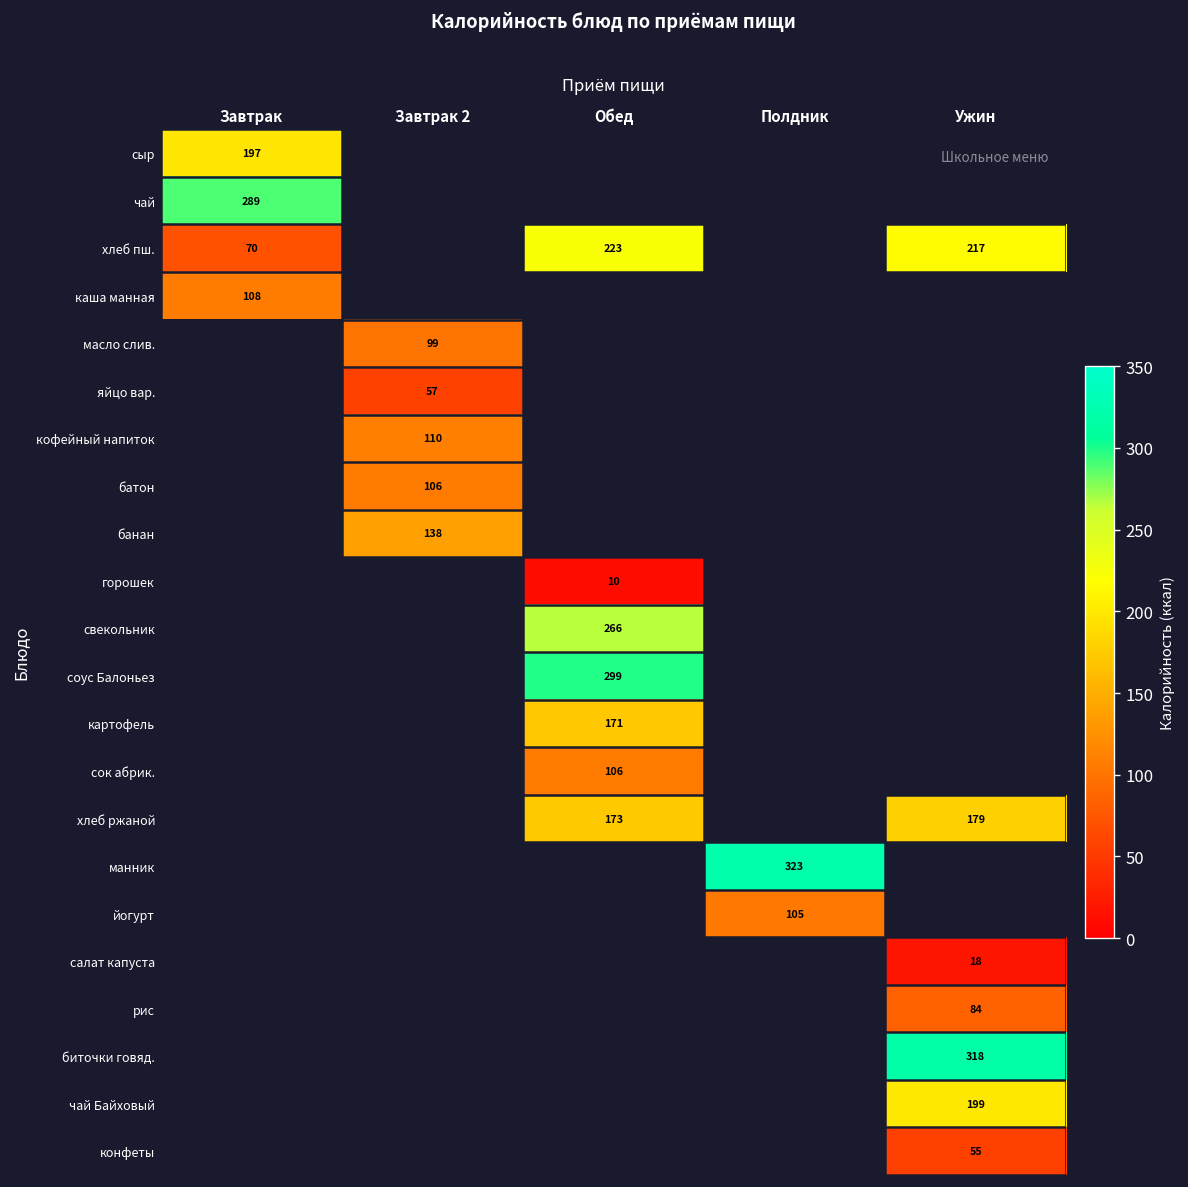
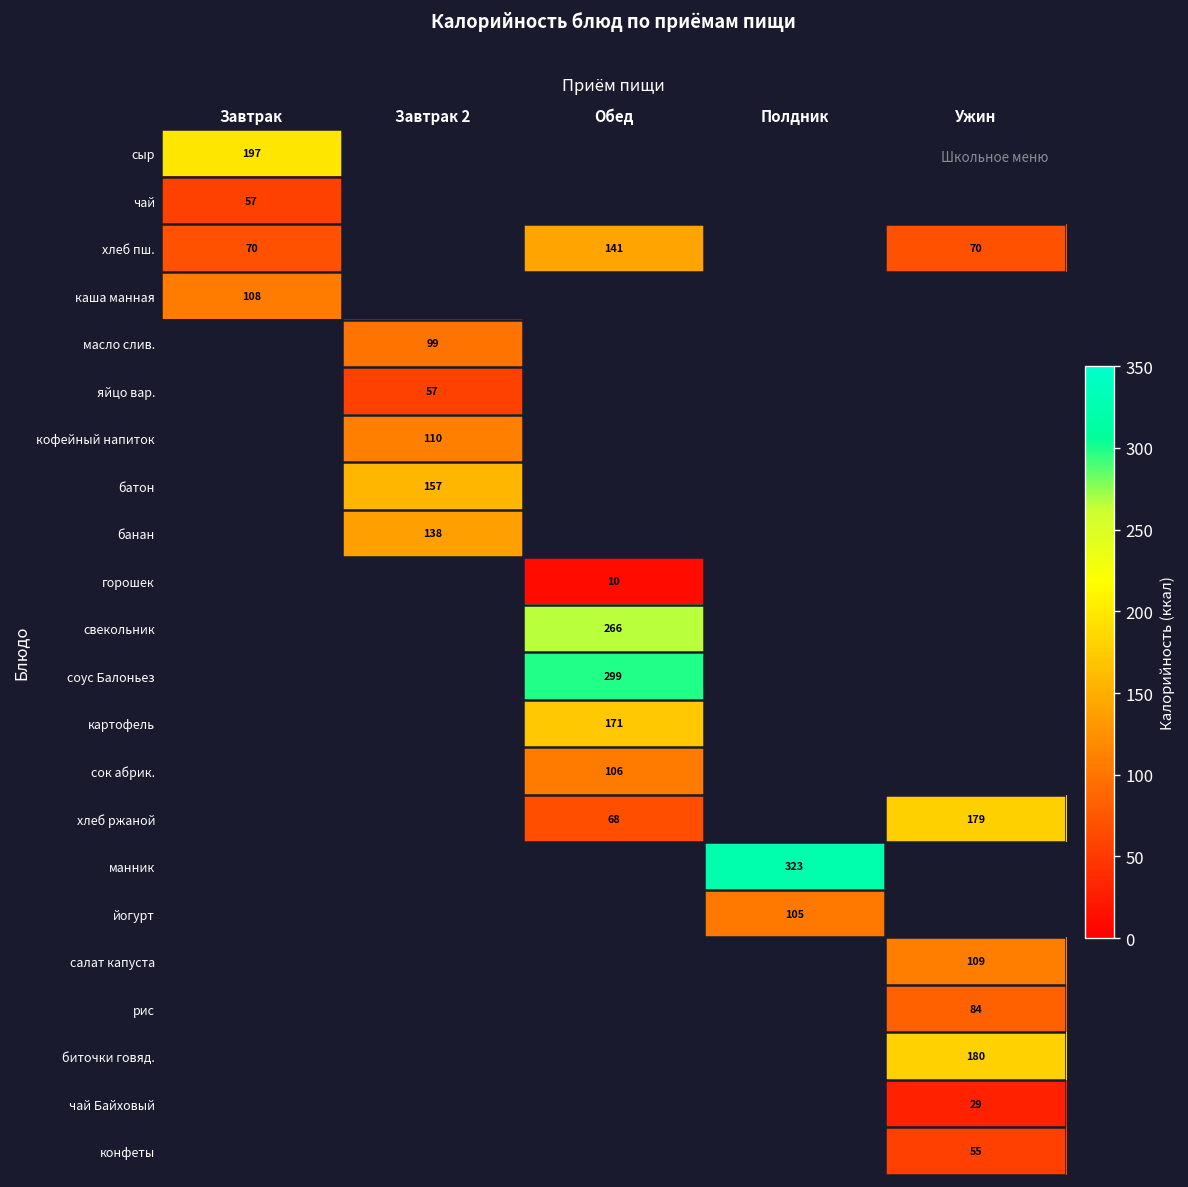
  {
    "сыр": {
      "Завтрак": 197
    },
    "чай": {
-     "Завтрак": 289
+     "Завтрак": 57
    },
    "хлеб пш.": {
      "Завтрак": 70,
-     "Обед": 223,
-     "Ужин": 217
+     "Обед": 141,
+     "Ужин": 70
    },
    "каша манная": {
      "Завтрак": 108
    },
    "масло слив.": {
      "Завтрак 2": 99
    },
    "яйцо вар.": {
      "Завтрак 2": 57
    },
    "кофейный напиток": {
      "Завтрак 2": 110
    },
    "батон": {
-     "Завтрак 2": 106
+     "Завтрак 2": 157
    },
    "банан": {
      "Завтрак 2": 138
    },
    "горошек": {
      "Обед": 10
    },
    "свекольник": {
      "Обед": 266
    },
    "соус Балоньез": {
      "Обед": 299
    },
    "картофель": {
      "Обед": 171
    },
    "сок абрик.": {
      "Обед": 106
    },
    "хлеб ржаной": {
-     "Обед": 173,
+     "Обед": 68,
      "Ужин": 179
    },
    "манник": {
      "Полдник": 323
    },
    "йогурт": {
      "Полдник": 105
    },
    "салат капуста": {
-     "Ужин": 18
+     "Ужин": 109
    },
    "рис": {
      "Ужин": 84
    },
    "биточки говяд.": {
-     "Ужин": 318
+     "Ужин": 180
    },
    "чай Байховый": {
-     "Ужин": 199
+     "Ужин": 29
    },
    "конфеты": {
      "Ужин": 55
    }
  }
